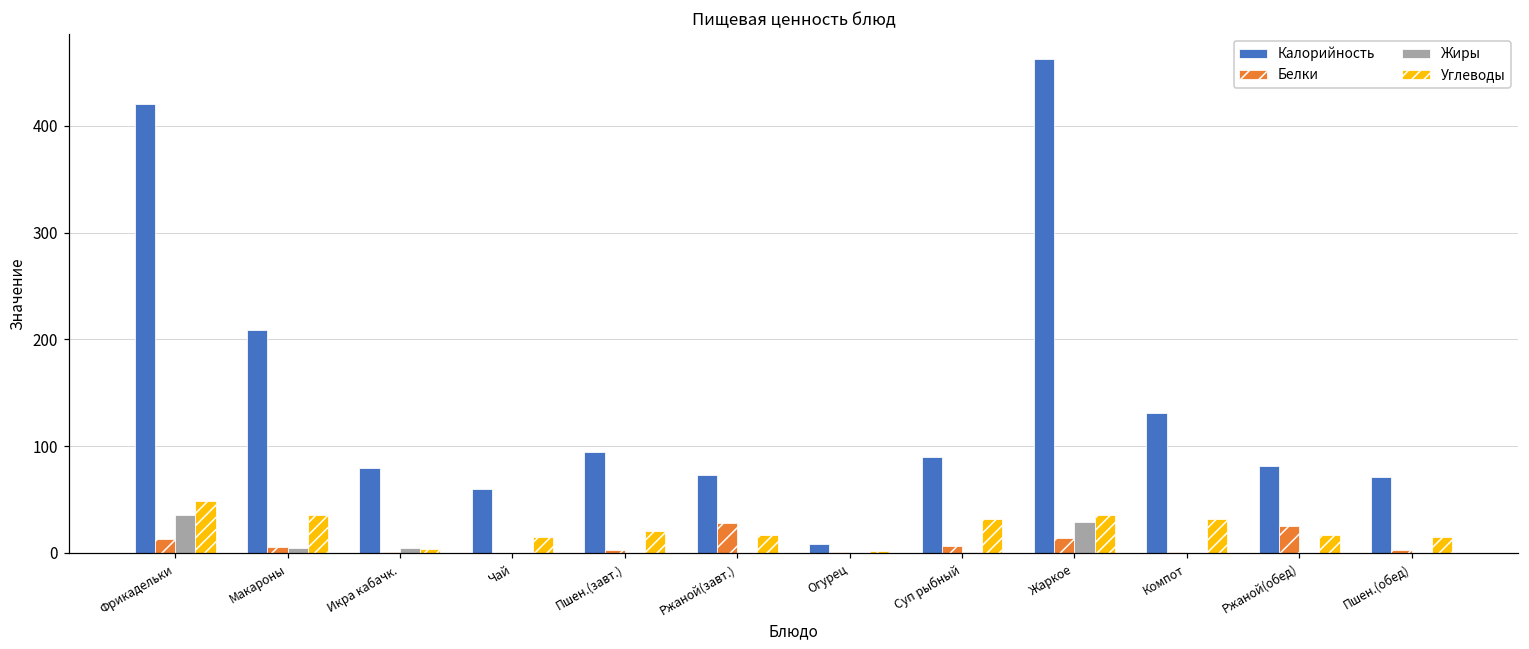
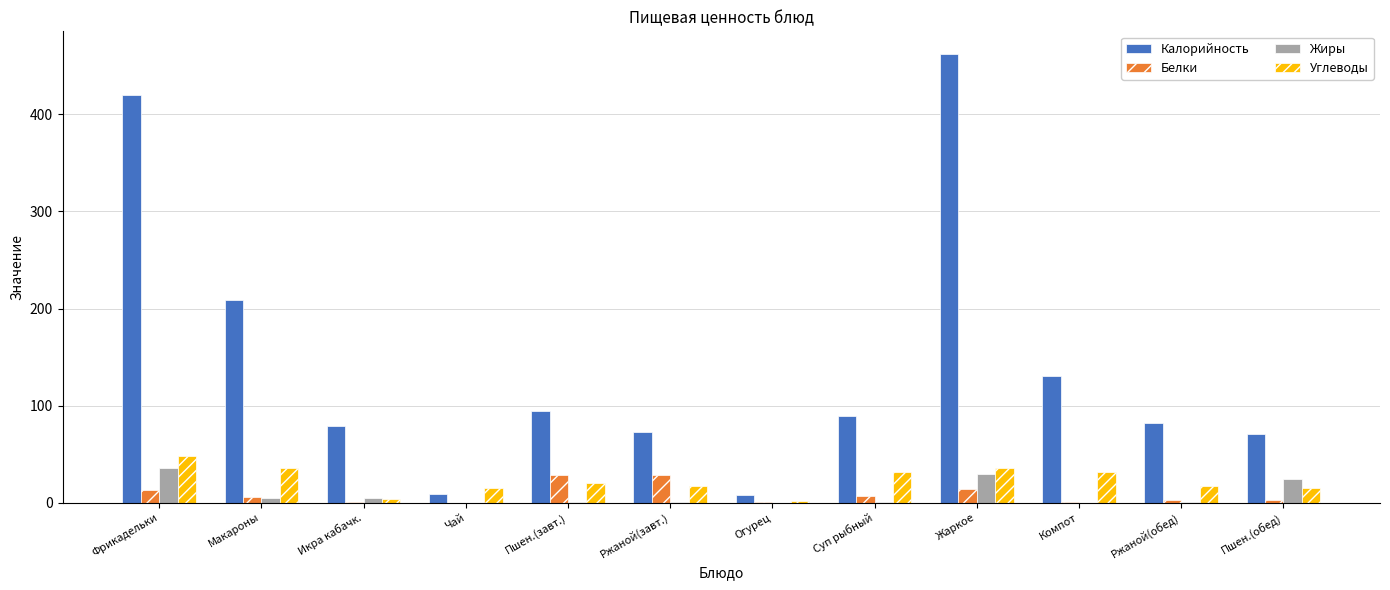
  {
    "Калорийность": {
      "Фрикадельки": 420,
      "Макароны": 210,
      "Икра кабачк.": 80,
-     "Чай": 60,
+     "Чай": 10,
      "Пшен.(завт.)": 90,
      "Ржаной(завт.)": 70,
      "Огурец": 10,
      "Суп рыбный": 90,
      "Жаркое": 460,
      "Компот": 130,
      "Ржаной(обед)": 80,
      "Пшен.(обед)": 70
    },
    "Белки": {
      "Фрикадельки": 10,
      "Макароны": 10,
-     "Пшен.(завт.)": 0,
+     "Пшен.(завт.)": 30,
      "Ржаной(завт.)": 30,
      "Суп рыбный": 10,
      "Жаркое": 10,
-     "Ржаной(обед)": 30
+     "Ржаной(обед)": 0
    },
    "Жиры": {
      "Фрикадельки": 40,
      "Макароны": 0,
      "Икра кабачк.": 0,
      "Чай": 0,
      "Жаркое": 30,
-     "Пшен.(обед)": 0
+     "Пшен.(обед)": 20
    },
    "Углеводы": {
      "Фрикадельки": 50,
      "Макароны": 40,
      "Икра кабачк.": 0,
      "Чай": 10,
      "Пшен.(завт.)": 20,
      "Ржаной(завт.)": 20,
      "Суп рыбный": 30,
      "Жаркое": 40,
      "Компот": 30,
      "Ржаной(обед)": 20,
      "Пшен.(обед)": 20
    }
  }
